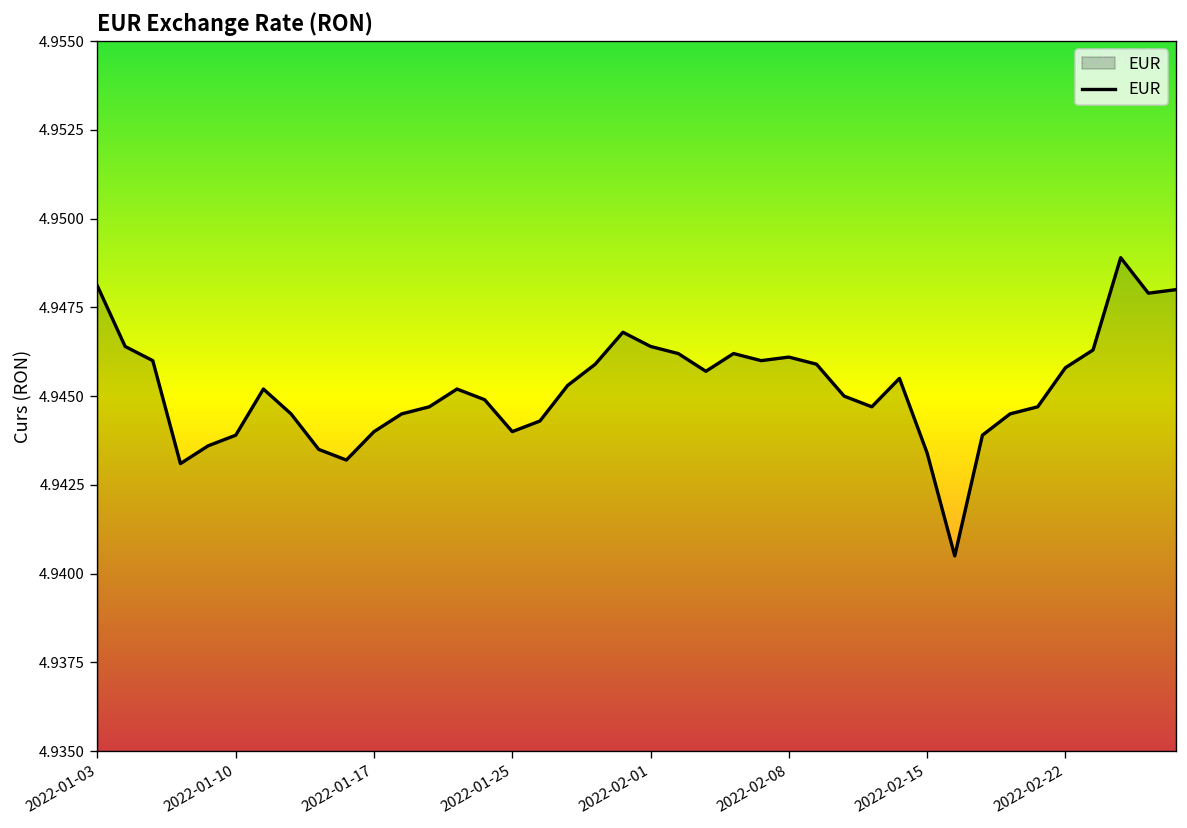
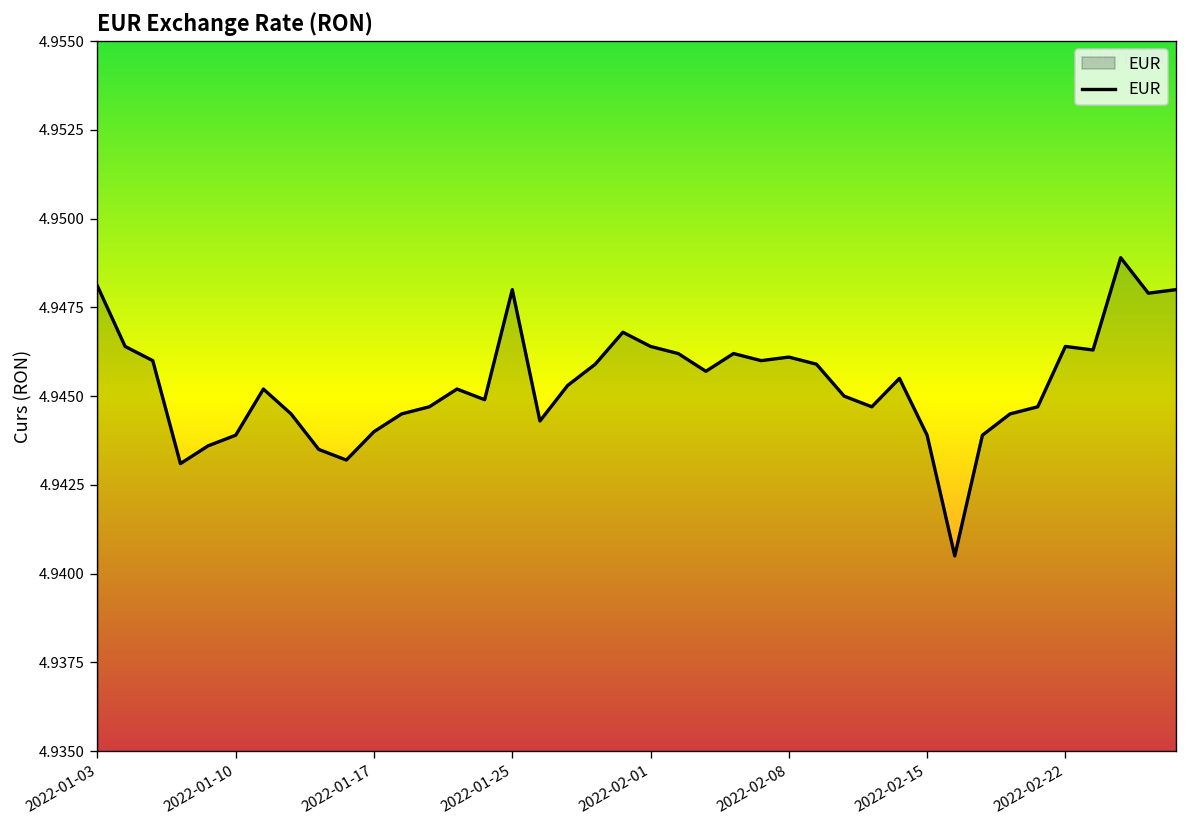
  {
    "2022-01-03": 4.9481,
    "2022-01-10": 4.9439,
    "2022-01-17": 4.9440,
-   "2022-01-25": 4.944,
+   "2022-01-25": 4.948,
    "2022-02-01": 4.9464,
    "2022-02-08": 4.9461,
-   "2022-02-15": 4.9434,
-   "2022-02-22": 4.9458
+   "2022-02-15": 4.9439,
+   "2022-02-22": 4.9464
  }
